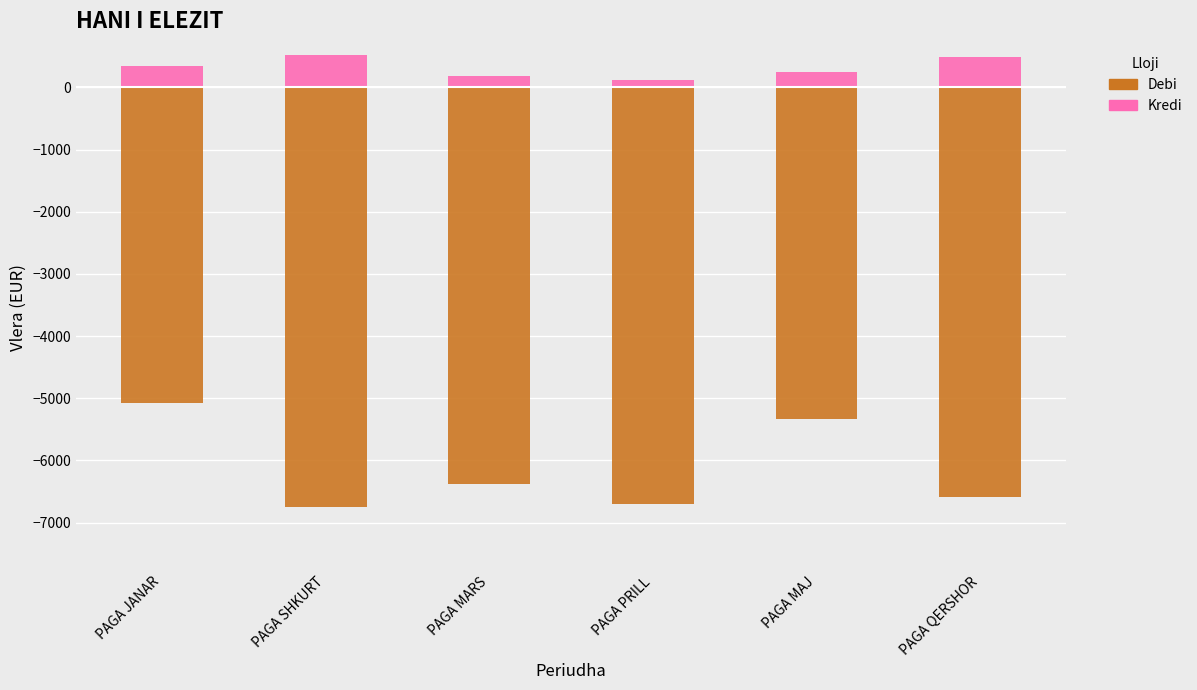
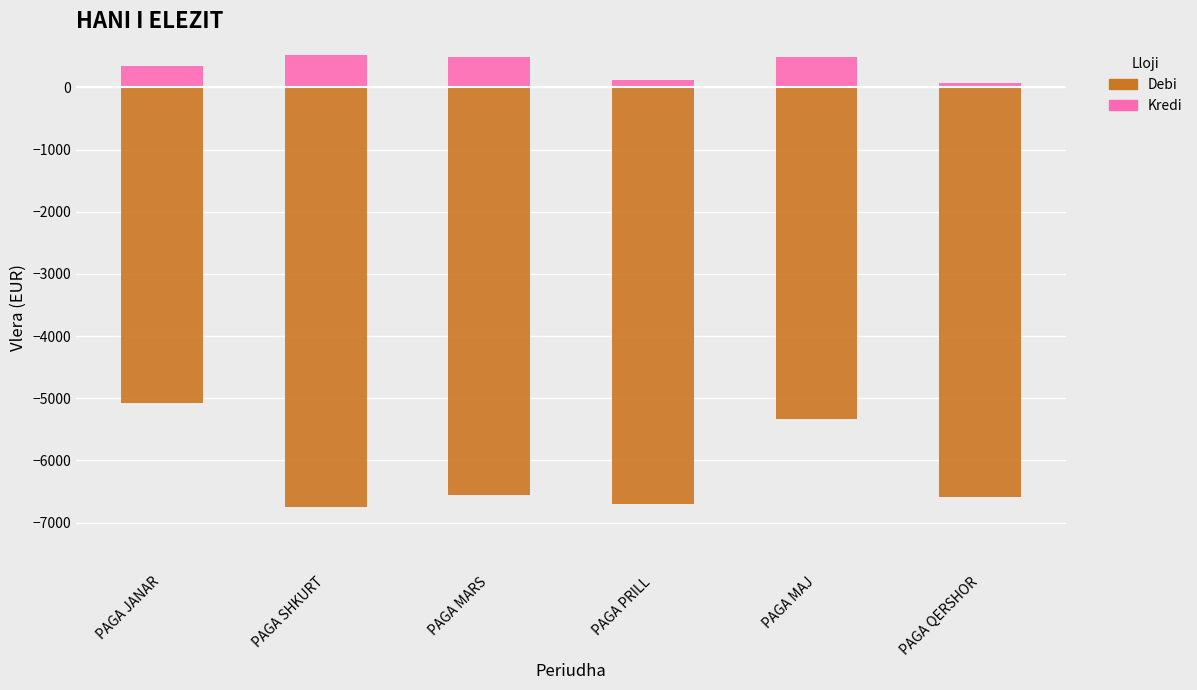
  {
    "Debi": {
      "PAGA JANAR": -5100,
      "PAGA SHKURT": -6800,
-     "PAGA MARS": -6400,
+     "PAGA MARS": -6600,
      "PAGA PRILL": -6700,
      "PAGA MAJ": -5300,
      "PAGA QERSHOR": -6600
    },
    "Kredi": {
      "PAGA JANAR": 300,
      "PAGA SHKURT": 500,
-     "PAGA MARS": 200,
+     "PAGA MARS": 500,
      "PAGA PRILL": 100,
-     "PAGA MAJ": 200,
-     "PAGA QERSHOR": 500
+     "PAGA MAJ": 500,
+     "PAGA QERSHOR": 100
    }
  }
